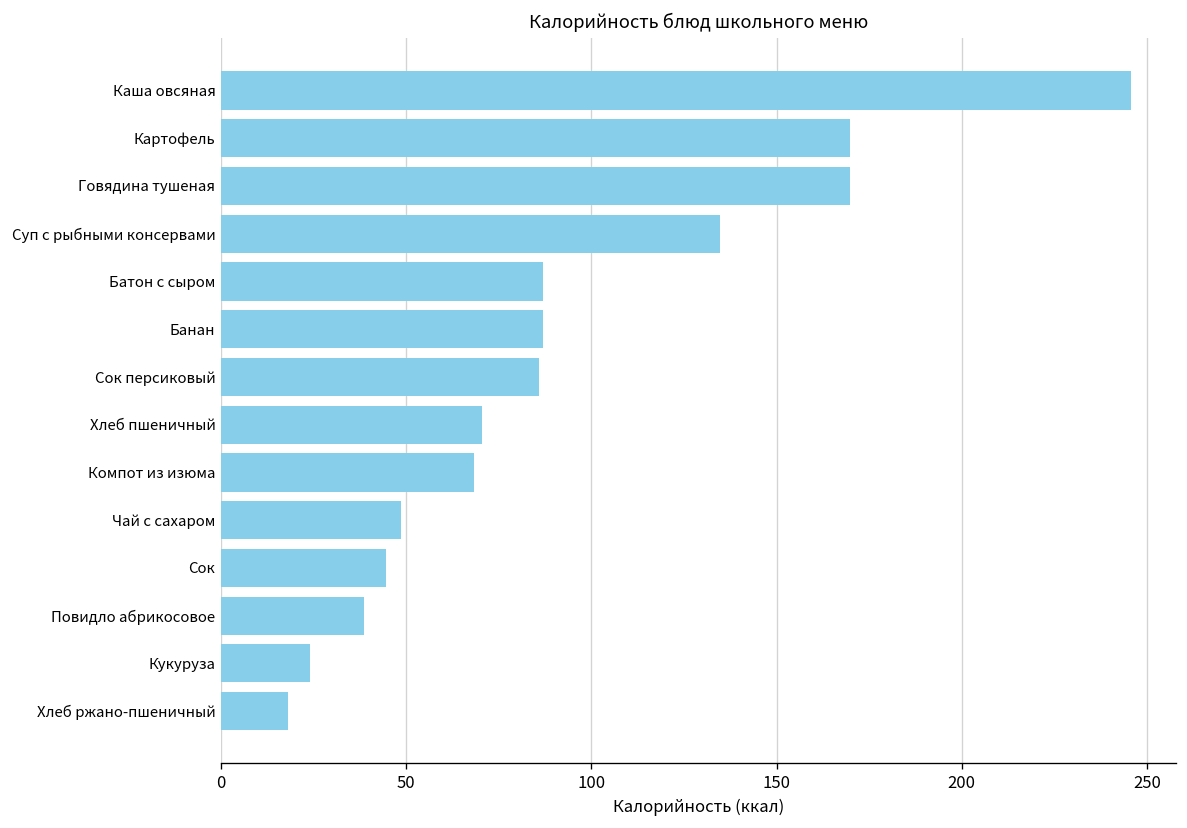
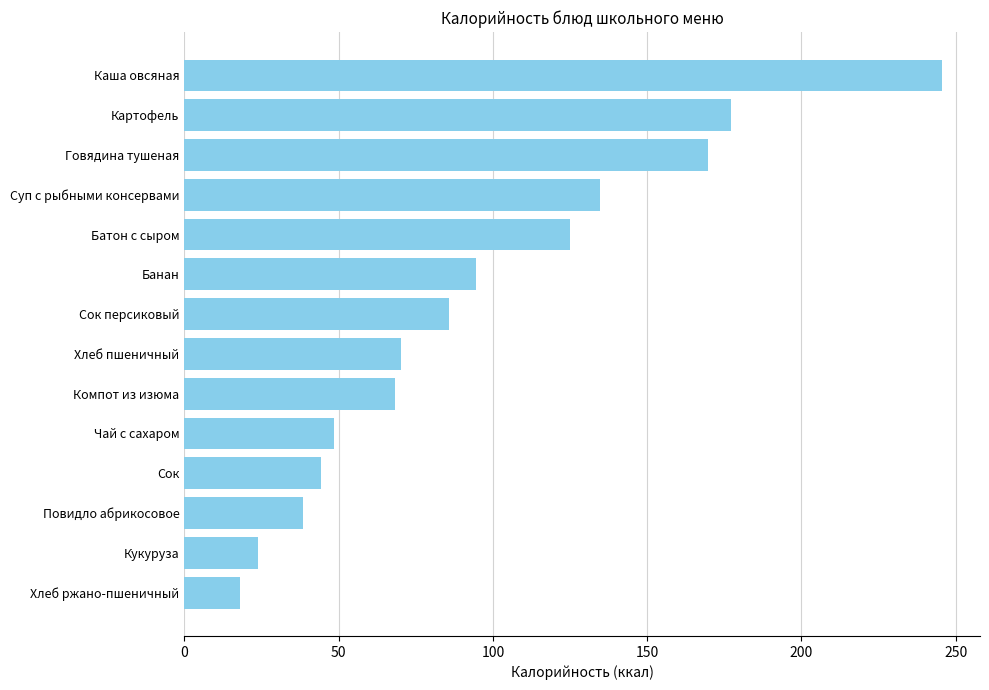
  {
    "Каша овсяная": 246,
-   "Картофель": 170,
+   "Картофель": 177,
    "Говядина тушеная": 170,
    "Суп с рыбными консервами": 135,
-   "Батон с сыром": 87,
-   "Банан": 87,
+   "Батон с сыром": 125,
+   "Банан": 95,
    "Сок персиковый": 86,
    "Хлеб пшеничный": 70,
    "Компот из изюма": 68,
    "Чай с сахаром": 49,
    "Сок": 44,
    "Повидло абрикосовое": 39,
    "Кукуруза": 24,
    "Хлеб ржано-пшеничный": 18
  }
